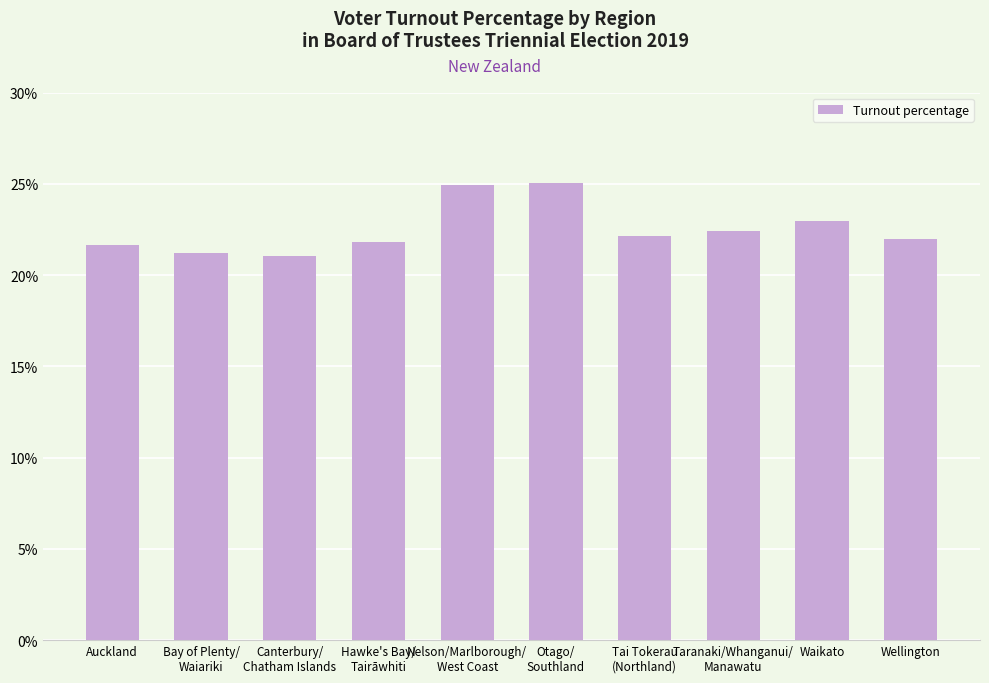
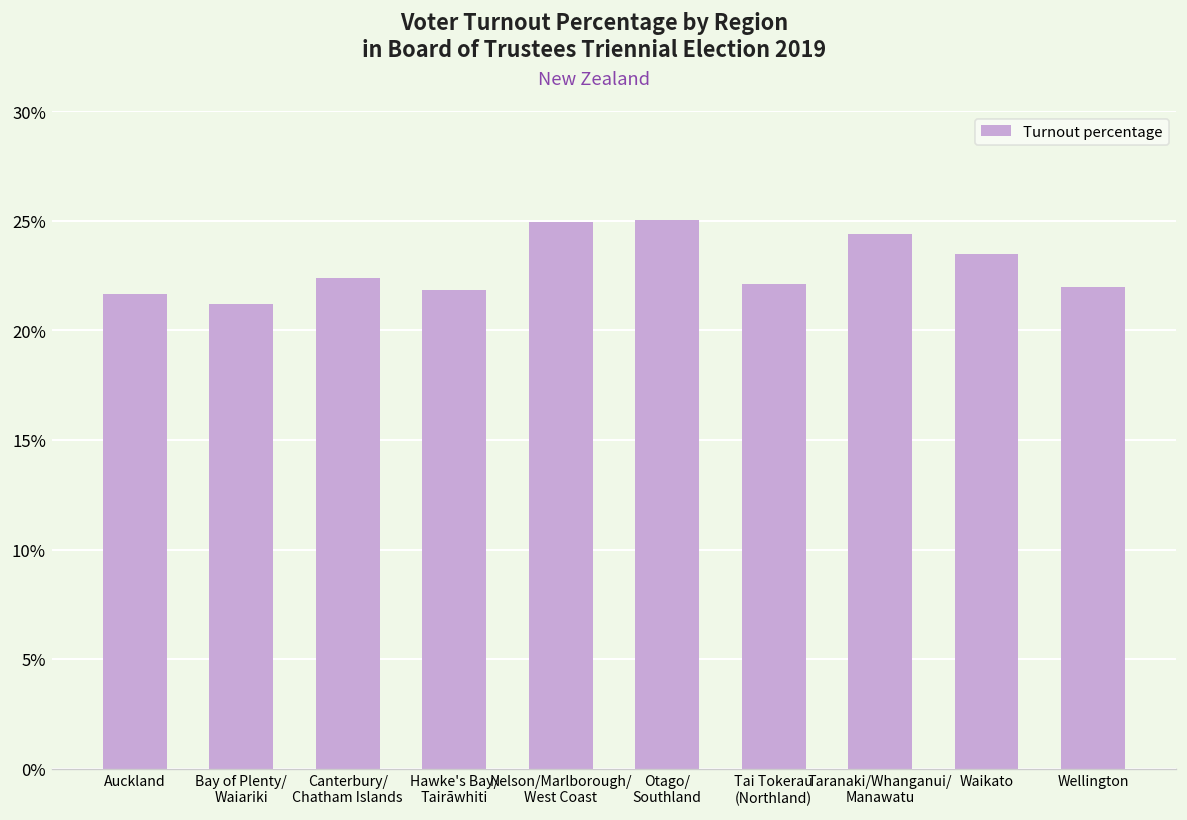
  {
    "Auckland": "21.7%",
    "Bay of Plenty/ Waiariki": "21.2%",
-   "Canterbury/ Chatham Islands": "21.1%",
+   "Canterbury/ Chatham Islands": "22.4%",
    "Hawke's Bay/ Tairāwhiti": "21.8%",
    "Nelson/Marlborough/ West Coast": "24.9%",
    "Otago/ Southland": "25.0%",
    "Tai Tokerau (Northland)": "22.1%",
-   "Taranaki/Whanganui/ Manawatu": "22.4%",
-   "Waikato": "23.0%",
+   "Taranaki/Whanganui/ Manawatu": "24.4%",
+   "Waikato": "23.5%",
    "Wellington": "22.0%"
  }
